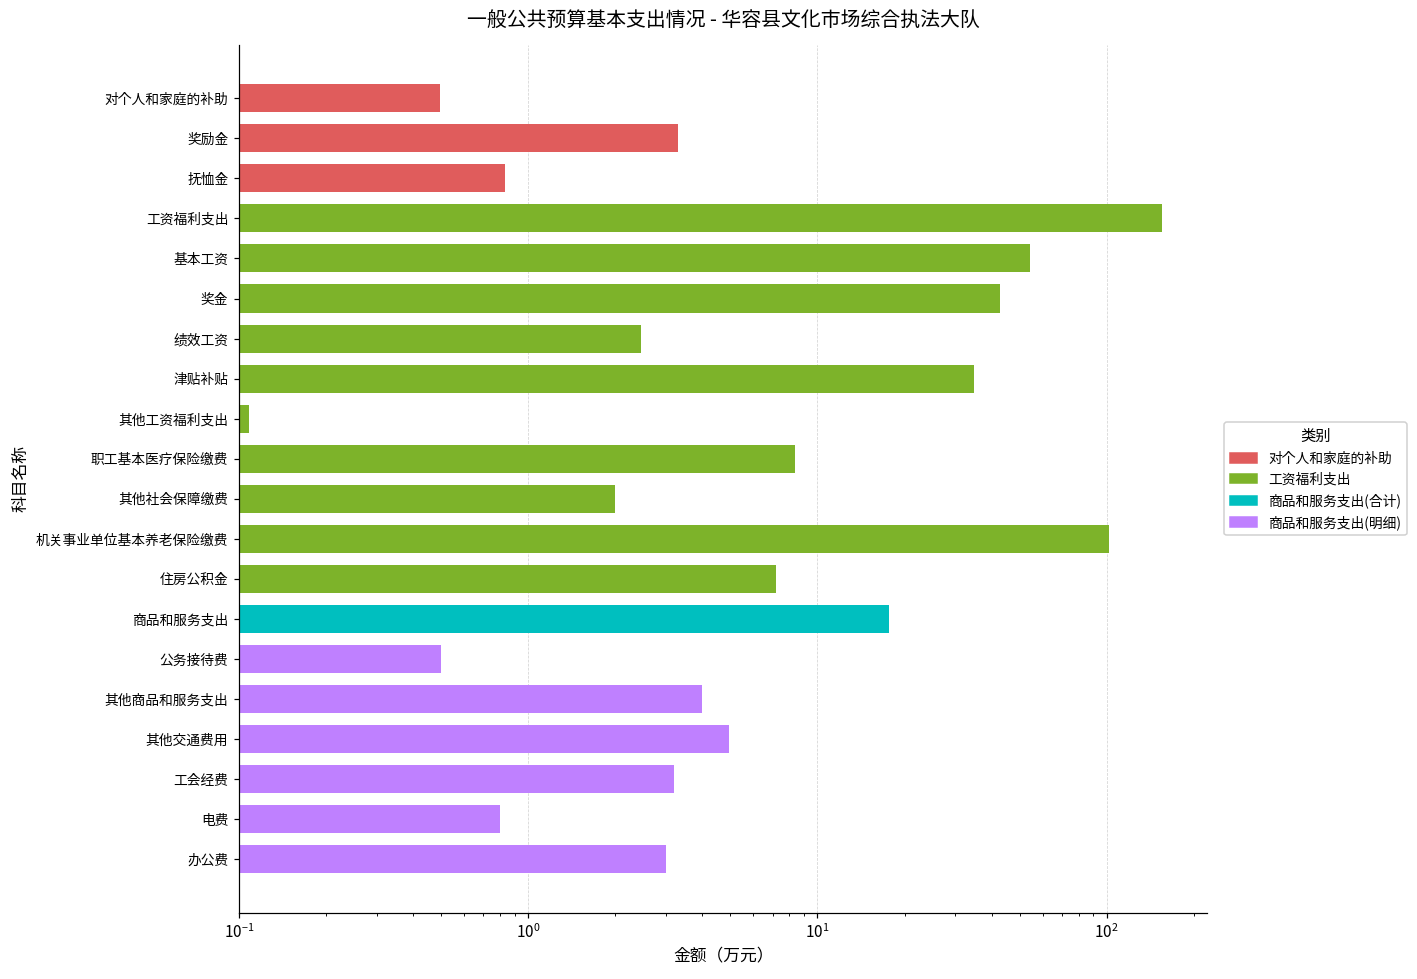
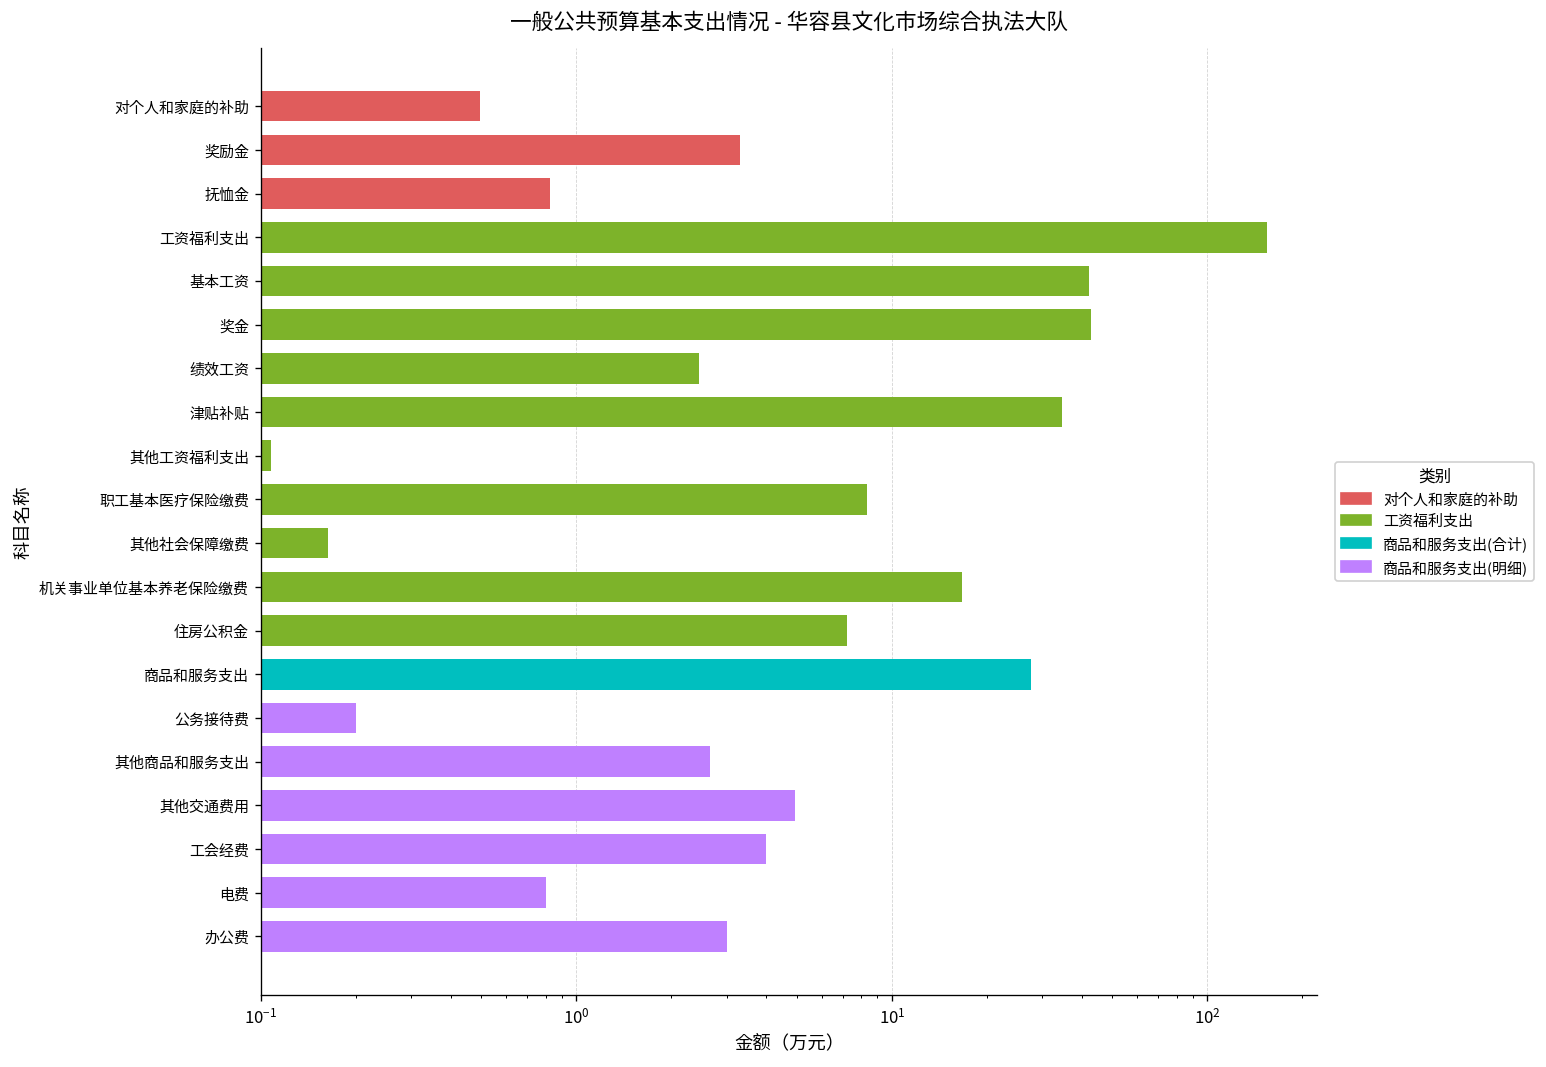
  {
    "对个人和家庭的补助": 0.50,
    "奖励金": 3.3,
    "抚恤金": 0.83,
    "工资福利支出": 160,
-   "基本工资": 54,
+   "基本工资": 42,
    "奖金": 43,
    "绩效工资": 2.5,
    "津贴补贴": 35,
    "其他工资福利支出": 0.11,
    "职工基本医疗保险缴费": 8.3,
-   "其他社会保障缴费": 2.0,
-   "机关事业单位基本养老保险缴费": 102,
+   "其他社会保障缴费": 0.16,
+   "机关事业单位基本养老保险缴费": 17,
    "住房公积金": 7.2,
-   "商品和服务支出": 18,
-   "公务接待费": 0.5,
-   "其他商品和服务支出": 4.0,
+   "商品和服务支出": 28,
+   "公务接待费": 0.2,
+   "其他商品和服务支出": 2.7,
    "其他交通费用": 5.0,
-   "工会经费": 3.2,
+   "工会经费": 4.0,
    "电费": 0.80,
    "办公费": 3.0
  }
